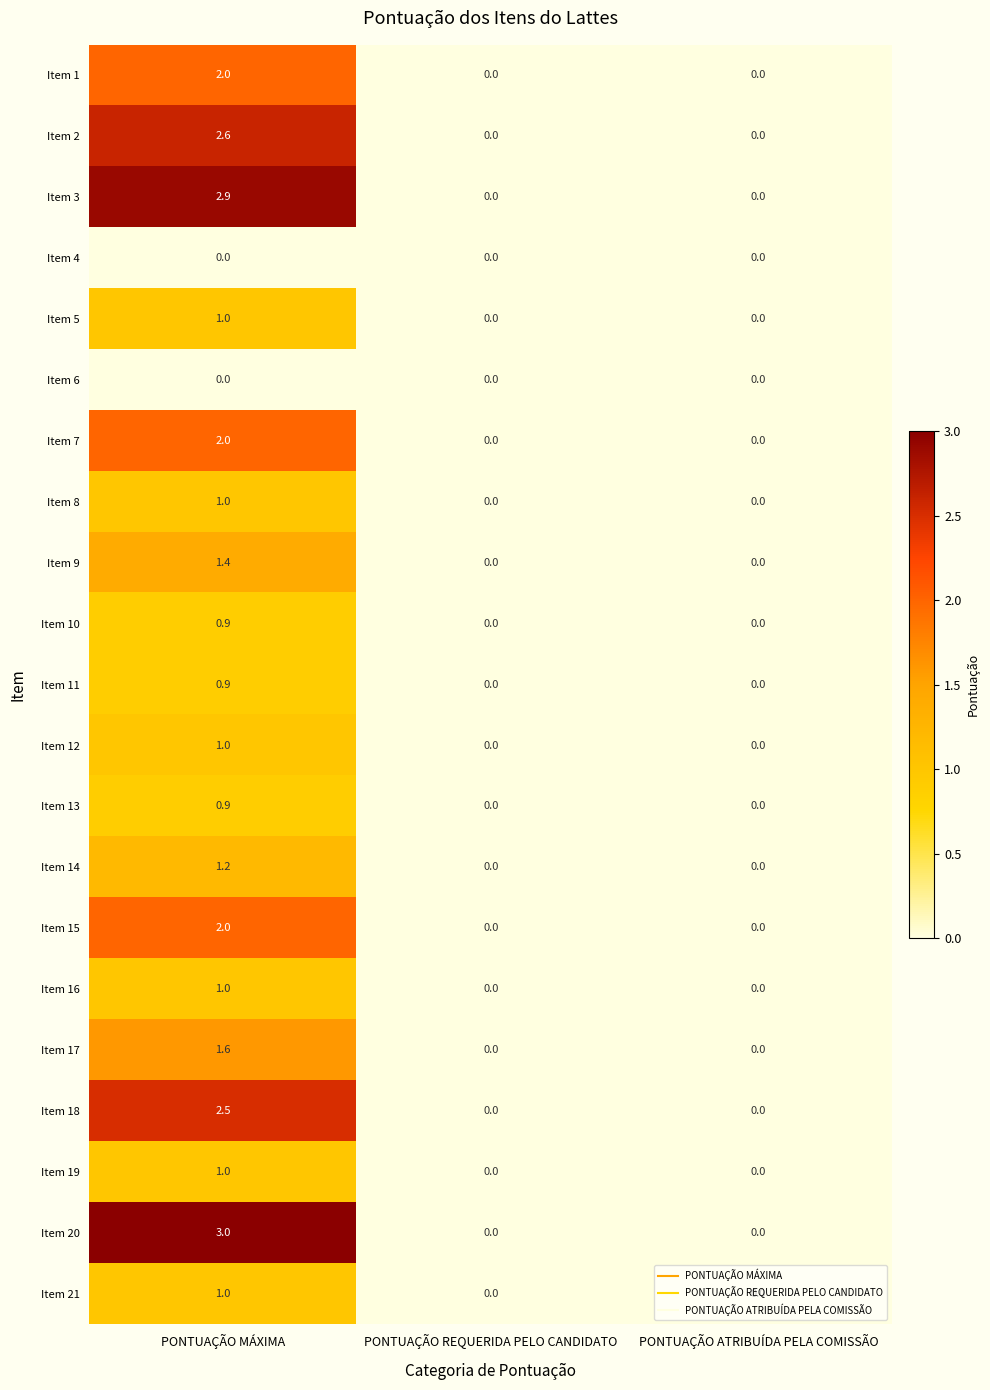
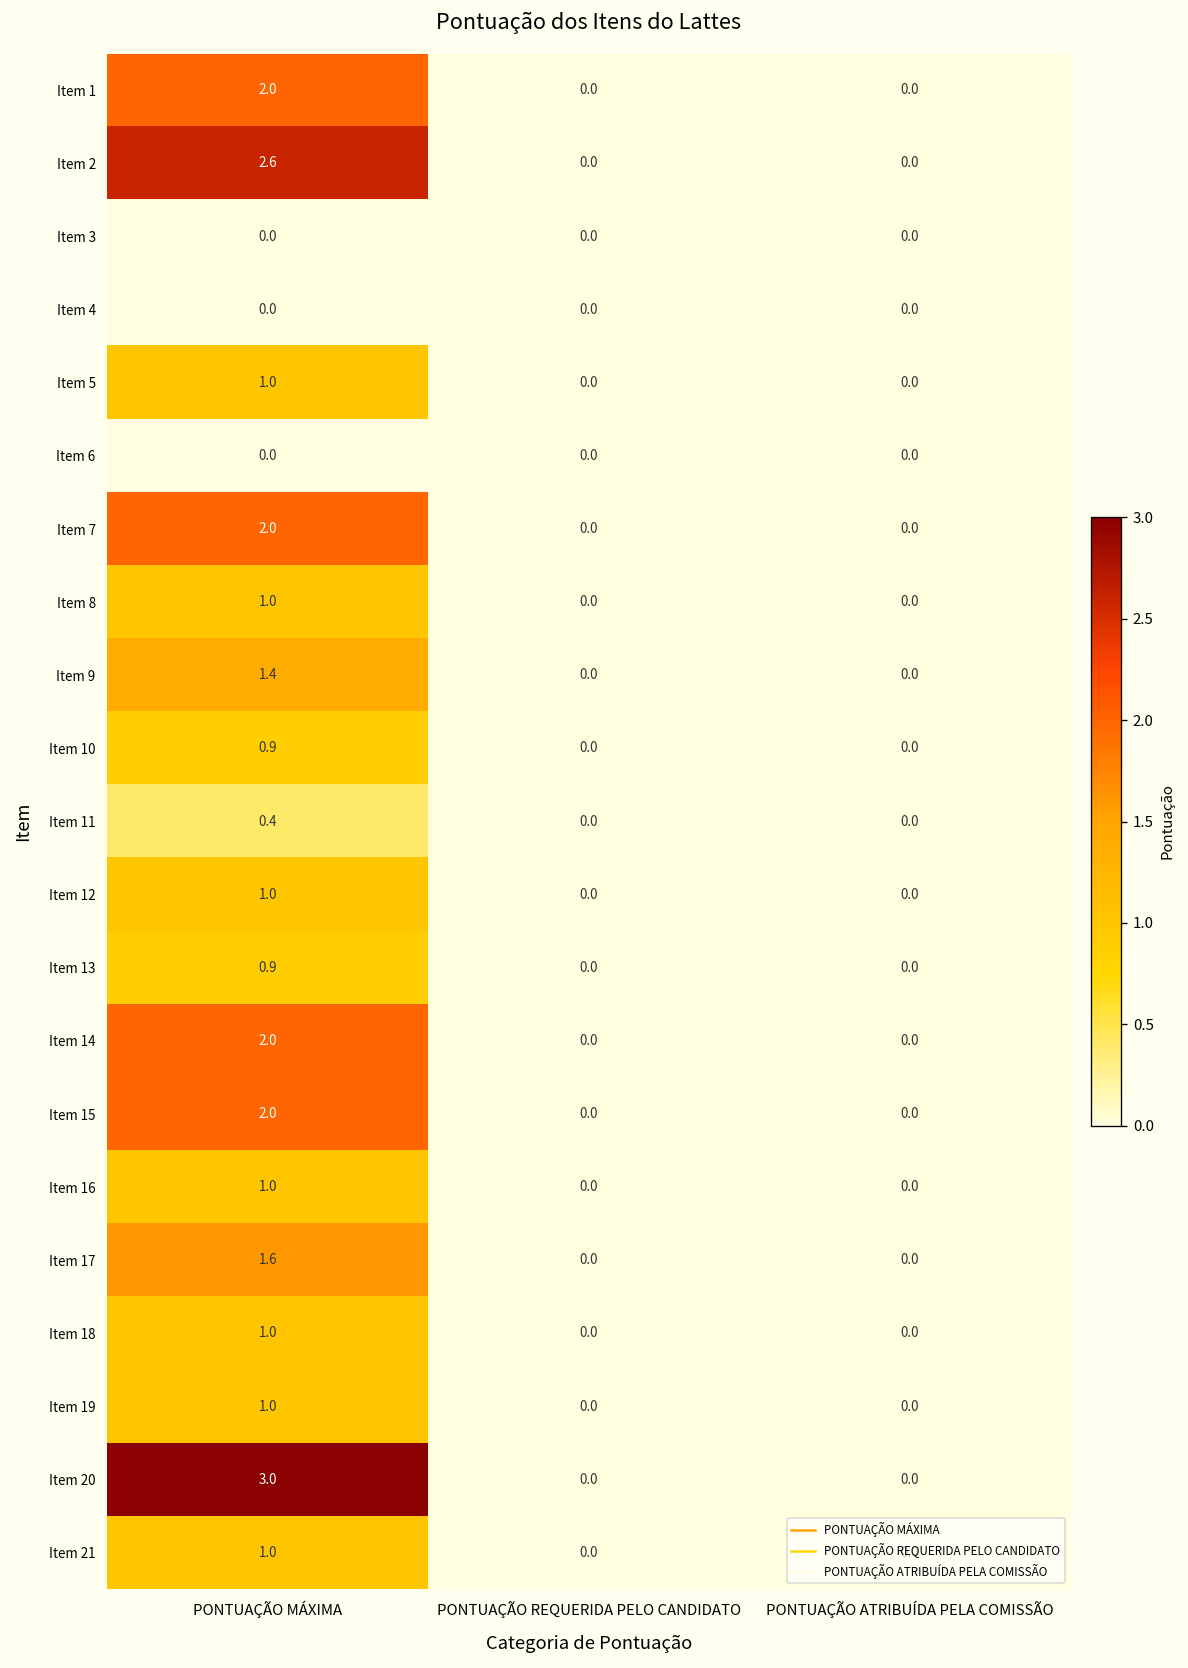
  {
    "Item 1": {
      "PONTUAÇÃO MÁXIMA": 2.0,
      "PONTUAÇÃO REQUERIDA PELO CANDIDATO": 0.0,
      "PONTUAÇÃO ATRIBUÍDA PELA COMISSÃO": 0.0
    },
    "Item 2": {
      "PONTUAÇÃO MÁXIMA": 2.6,
      "PONTUAÇÃO REQUERIDA PELO CANDIDATO": 0.0,
      "PONTUAÇÃO ATRIBUÍDA PELA COMISSÃO": 0.0
    },
    "Item 3": {
-     "PONTUAÇÃO MÁXIMA": 2.9,
+     "PONTUAÇÃO MÁXIMA": 0.0,
      "PONTUAÇÃO REQUERIDA PELO CANDIDATO": 0.0,
      "PONTUAÇÃO ATRIBUÍDA PELA COMISSÃO": 0.0
    },
    "Item 4": {
      "PONTUAÇÃO MÁXIMA": 0.0,
      "PONTUAÇÃO REQUERIDA PELO CANDIDATO": 0.0,
      "PONTUAÇÃO ATRIBUÍDA PELA COMISSÃO": 0.0
    },
    "Item 5": {
      "PONTUAÇÃO MÁXIMA": 1.0,
      "PONTUAÇÃO REQUERIDA PELO CANDIDATO": 0.0,
      "PONTUAÇÃO ATRIBUÍDA PELA COMISSÃO": 0.0
    },
    "Item 6": {
      "PONTUAÇÃO MÁXIMA": 0.0,
      "PONTUAÇÃO REQUERIDA PELO CANDIDATO": 0.0,
      "PONTUAÇÃO ATRIBUÍDA PELA COMISSÃO": 0.0
    },
    "Item 7": {
      "PONTUAÇÃO MÁXIMA": 2.0,
      "PONTUAÇÃO REQUERIDA PELO CANDIDATO": 0.0,
      "PONTUAÇÃO ATRIBUÍDA PELA COMISSÃO": 0.0
    },
    "Item 8": {
      "PONTUAÇÃO MÁXIMA": 1.0,
      "PONTUAÇÃO REQUERIDA PELO CANDIDATO": 0.0,
      "PONTUAÇÃO ATRIBUÍDA PELA COMISSÃO": 0.0
    },
    "Item 9": {
      "PONTUAÇÃO MÁXIMA": 1.4,
      "PONTUAÇÃO REQUERIDA PELO CANDIDATO": 0.0,
      "PONTUAÇÃO ATRIBUÍDA PELA COMISSÃO": 0.0
    },
    "Item 10": {
      "PONTUAÇÃO MÁXIMA": 0.9,
      "PONTUAÇÃO REQUERIDA PELO CANDIDATO": 0.0,
      "PONTUAÇÃO ATRIBUÍDA PELA COMISSÃO": 0.0
    },
    "Item 11": {
-     "PONTUAÇÃO MÁXIMA": 0.9,
+     "PONTUAÇÃO MÁXIMA": 0.4,
      "PONTUAÇÃO REQUERIDA PELO CANDIDATO": 0.0,
      "PONTUAÇÃO ATRIBUÍDA PELA COMISSÃO": 0.0
    },
    "Item 12": {
      "PONTUAÇÃO MÁXIMA": 1.0,
      "PONTUAÇÃO REQUERIDA PELO CANDIDATO": 0.0,
      "PONTUAÇÃO ATRIBUÍDA PELA COMISSÃO": 0.0
    },
    "Item 13": {
      "PONTUAÇÃO MÁXIMA": 0.9,
      "PONTUAÇÃO REQUERIDA PELO CANDIDATO": 0.0,
      "PONTUAÇÃO ATRIBUÍDA PELA COMISSÃO": 0.0
    },
    "Item 14": {
-     "PONTUAÇÃO MÁXIMA": 1.2,
+     "PONTUAÇÃO MÁXIMA": 2.0,
      "PONTUAÇÃO REQUERIDA PELO CANDIDATO": 0.0,
      "PONTUAÇÃO ATRIBUÍDA PELA COMISSÃO": 0.0
    },
    "Item 15": {
      "PONTUAÇÃO MÁXIMA": 2.0,
      "PONTUAÇÃO REQUERIDA PELO CANDIDATO": 0.0,
      "PONTUAÇÃO ATRIBUÍDA PELA COMISSÃO": 0.0
    },
    "Item 16": {
      "PONTUAÇÃO MÁXIMA": 1.0,
      "PONTUAÇÃO REQUERIDA PELO CANDIDATO": 0.0,
      "PONTUAÇÃO ATRIBUÍDA PELA COMISSÃO": 0.0
    },
    "Item 17": {
      "PONTUAÇÃO MÁXIMA": 1.6,
      "PONTUAÇÃO REQUERIDA PELO CANDIDATO": 0.0,
      "PONTUAÇÃO ATRIBUÍDA PELA COMISSÃO": 0.0
    },
    "Item 18": {
-     "PONTUAÇÃO MÁXIMA": 2.5,
+     "PONTUAÇÃO MÁXIMA": 1.0,
      "PONTUAÇÃO REQUERIDA PELO CANDIDATO": 0.0,
      "PONTUAÇÃO ATRIBUÍDA PELA COMISSÃO": 0.0
    },
    "Item 19": {
      "PONTUAÇÃO MÁXIMA": 1.0,
      "PONTUAÇÃO REQUERIDA PELO CANDIDATO": 0.0,
      "PONTUAÇÃO ATRIBUÍDA PELA COMISSÃO": 0.0
    },
    "Item 20": {
      "PONTUAÇÃO MÁXIMA": 3.0,
      "PONTUAÇÃO REQUERIDA PELO CANDIDATO": 0.0,
      "PONTUAÇÃO ATRIBUÍDA PELA COMISSÃO": 0.0
    },
    "Item 21": {
      "PONTUAÇÃO MÁXIMA": 1.0,
      "PONTUAÇÃO REQUERIDA PELO CANDIDATO": 0.0
    }
  }
